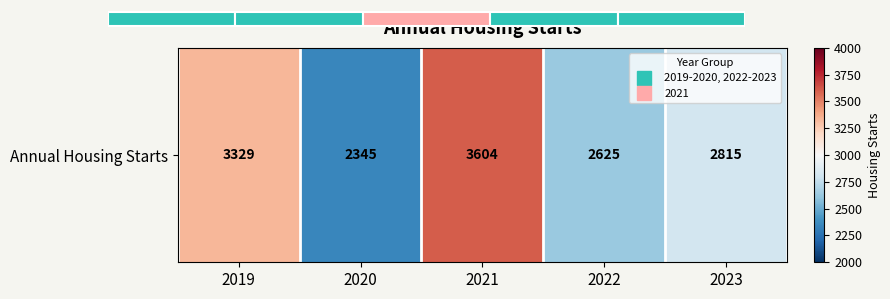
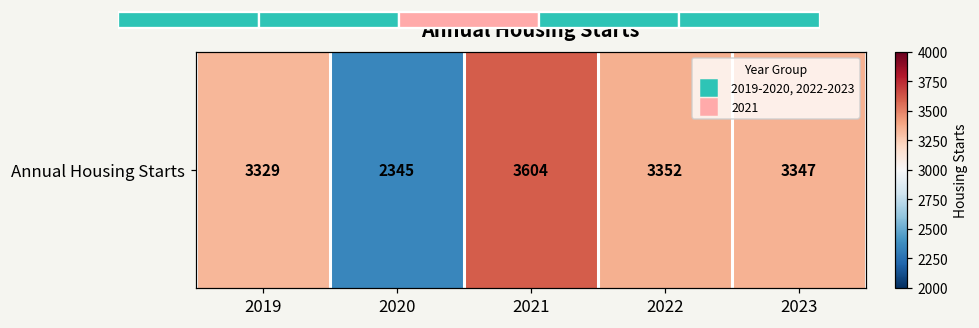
  {
    "Annual Housing Starts": {
      "Annual Housing Starts": {
        "2019": 3329,
        "2020": 2345,
        "2021": 3604,
-       "2022": 2625,
-       "2023": 2815
+       "2022": 3352,
+       "2023": 3347
      }
    }
  }
